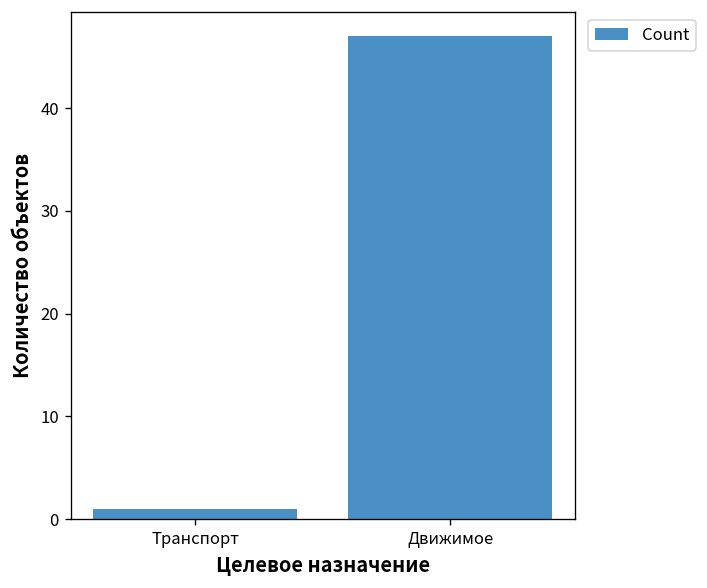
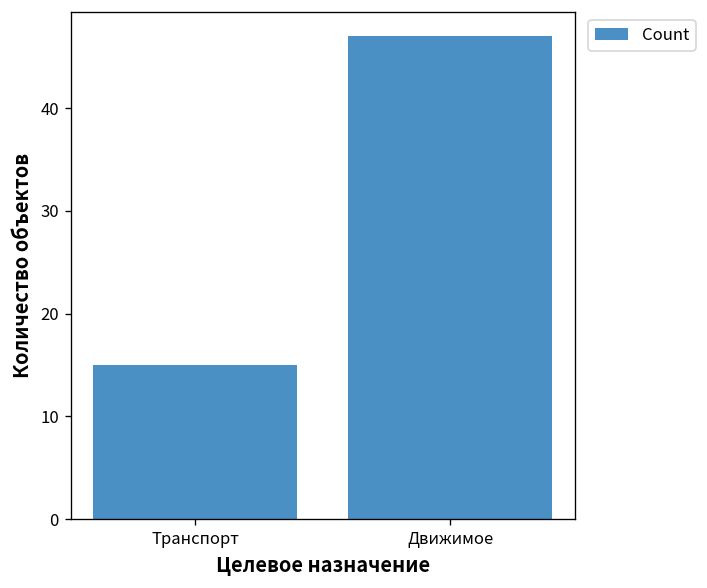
  {
-   "Транспорт": 1,
+   "Транспорт": 15,
    "Движимое": 47
  }
